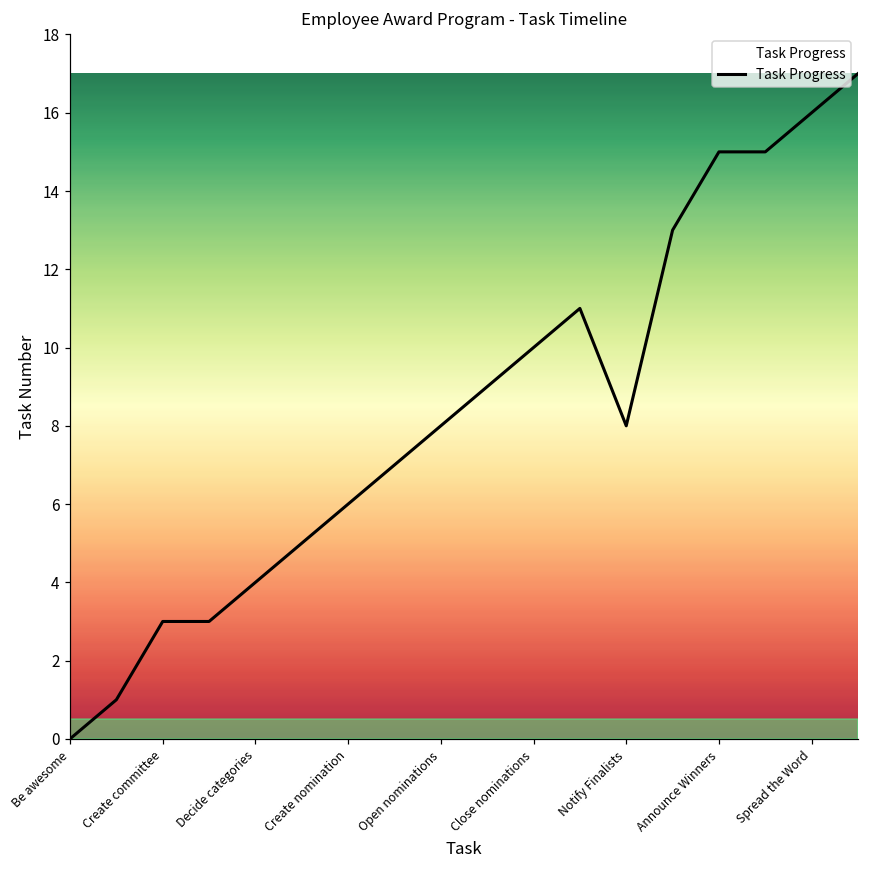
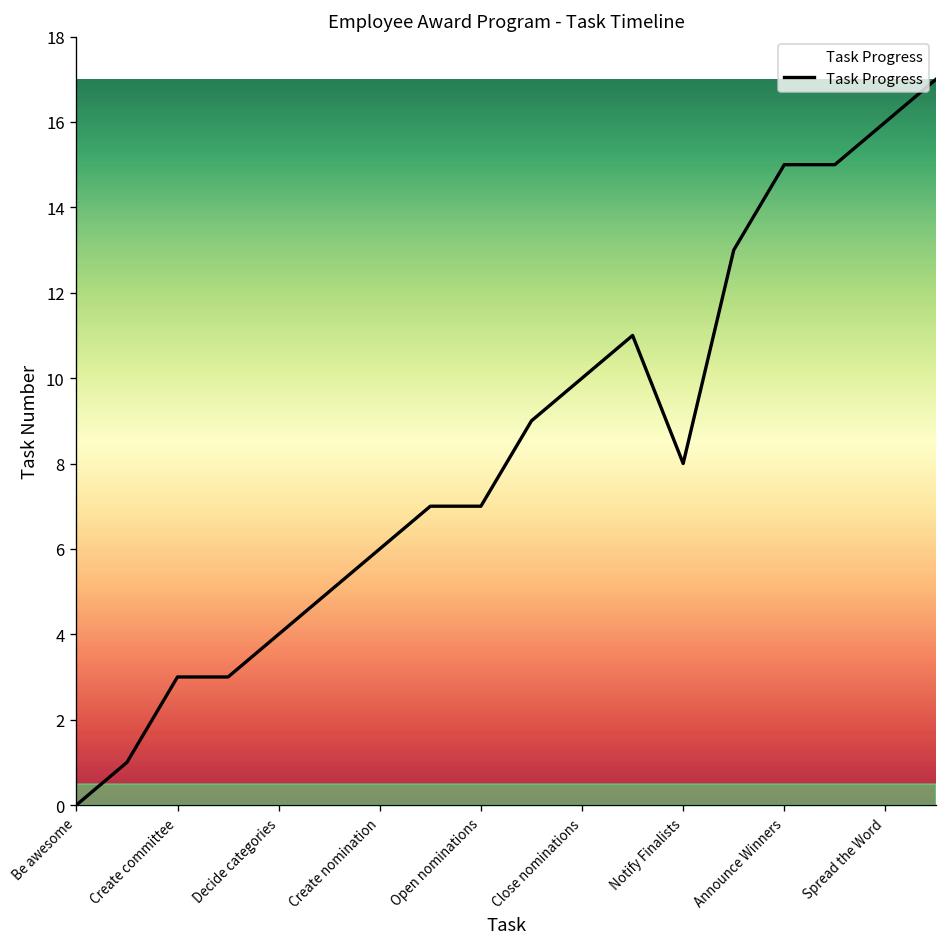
  {
    "Create committee": 3,
    "Decide categories": 4,
    "Create nomination": 6,
-   "Open nominations": 8,
+   "Open nominations": 7,
    "Close nominations": 10,
    "Notify Finalists": 8,
    "Announce Winners": 15,
    "Spread the Word": 16
  }
